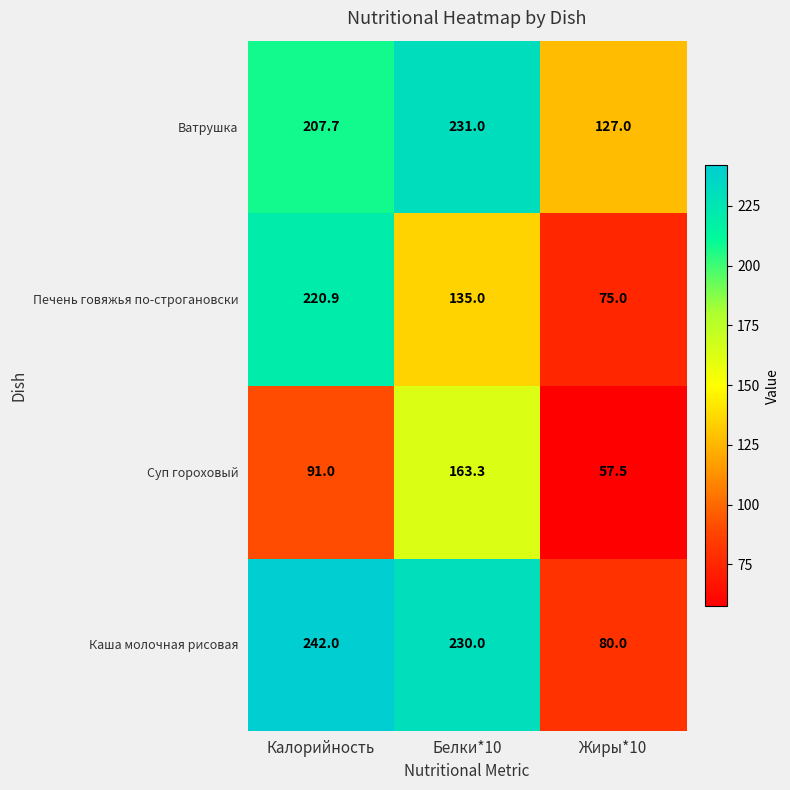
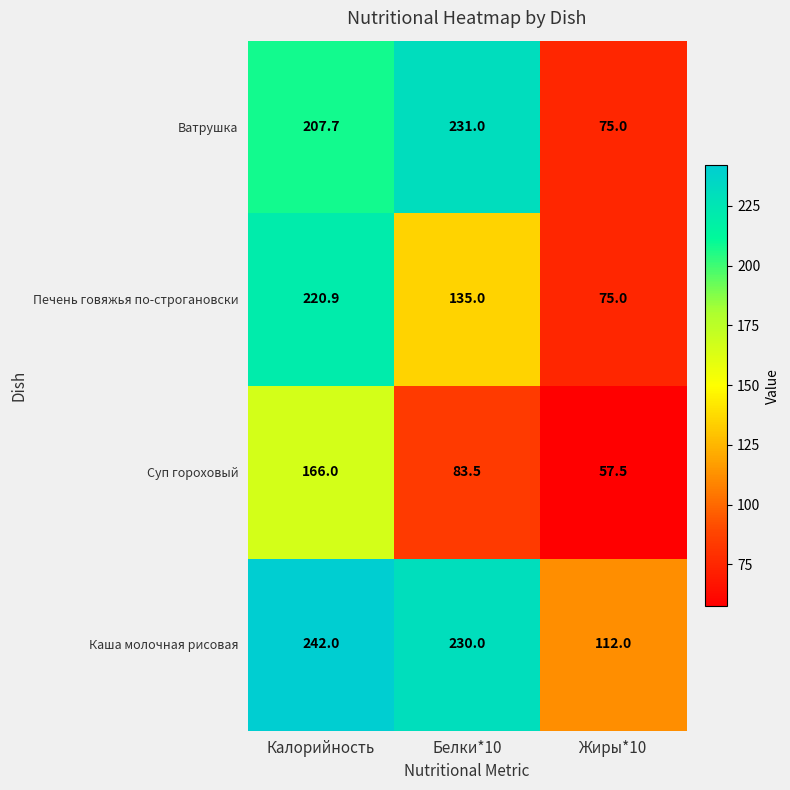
  {
    "Ватрушка": {
      "Калорийность": 207.7,
      "Белки*10": 231.0,
-     "Жиры*10": 127.0
+     "Жиры*10": 75.0
    },
    "Печень говяжья по-строгановски": {
      "Калорийность": 220.9,
      "Белки*10": 135.0,
      "Жиры*10": 75.0
    },
    "Суп гороховый": {
-     "Калорийность": 91.0,
-     "Белки*10": 163.3,
+     "Калорийность": 166.0,
+     "Белки*10": 83.5,
      "Жиры*10": 57.5
    },
    "Каша молочная рисовая": {
      "Калорийность": 242.0,
      "Белки*10": 230.0,
-     "Жиры*10": 80.0
+     "Жиры*10": 112.0
    }
  }
